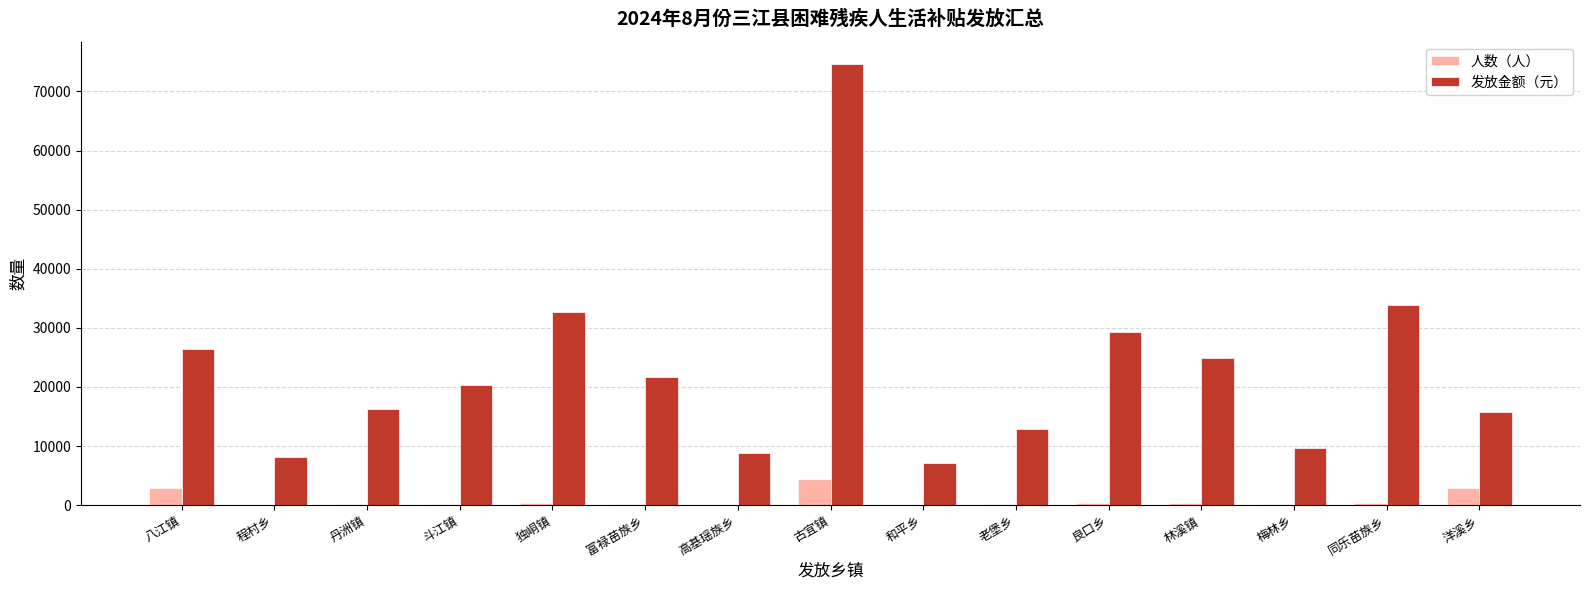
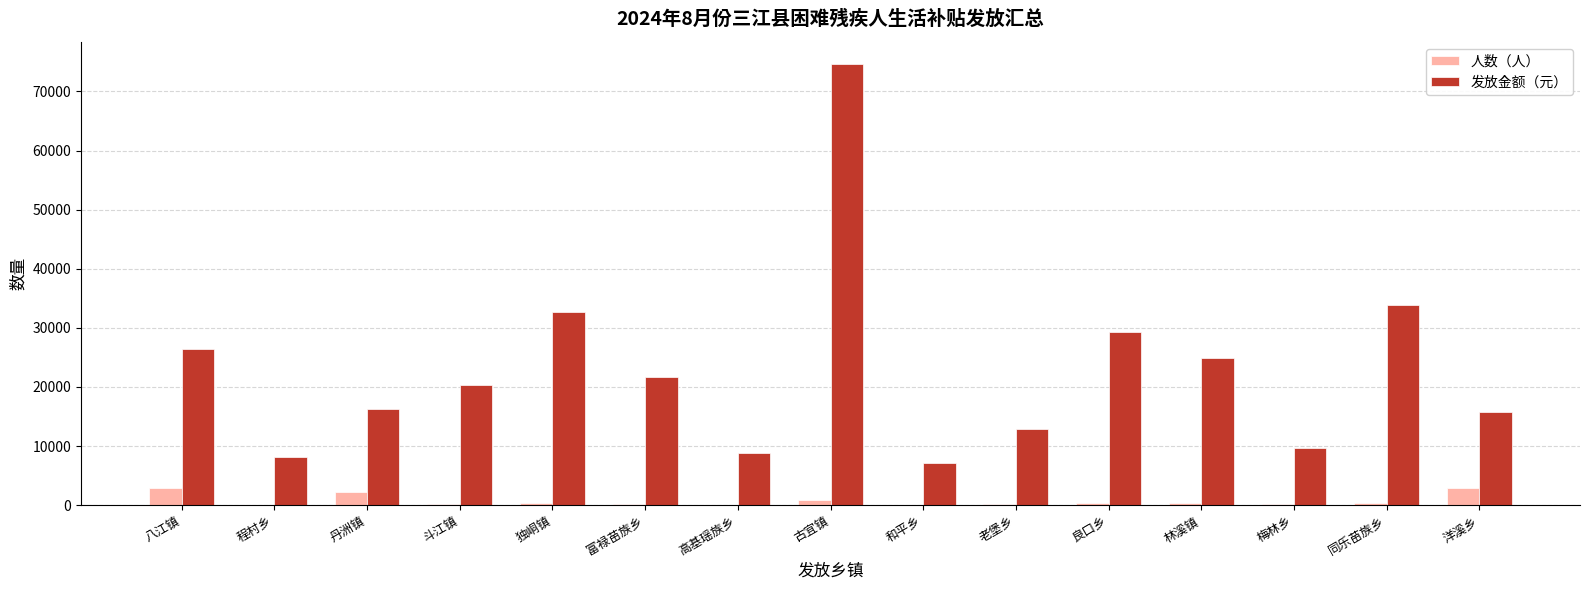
  {
    "人数（人）": {
      "八江镇": 3000,
-     "丹洲镇": 0,
-     "古宜镇": 4000,
+     "丹洲镇": 2000,
+     "古宜镇": 1000,
      "同乐苗族乡": 0,
      "洋溪乡": 3000
    },
    "发放金额（元）": {
      "八江镇": 26000,
      "程村乡": 8000,
      "丹洲镇": 16000,
      "斗江镇": 20000,
      "独峒镇": 33000,
      "富禄苗族乡": 22000,
      "高基瑶族乡": 9000,
      "古宜镇": 75000,
      "和平乡": 7000,
      "老堡乡": 13000,
      "良口乡": 29000,
      "林溪镇": 25000,
      "梅林乡": 10000,
      "同乐苗族乡": 34000,
      "洋溪乡": 16000
    }
  }
